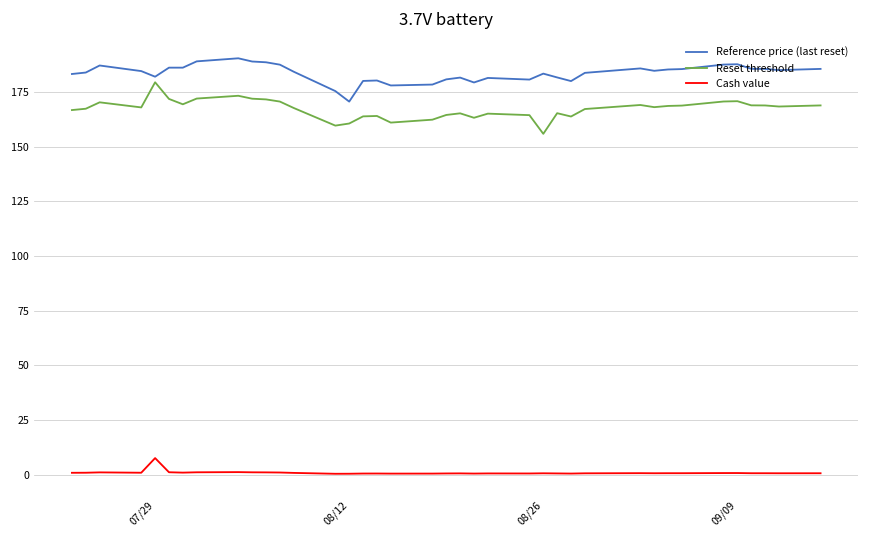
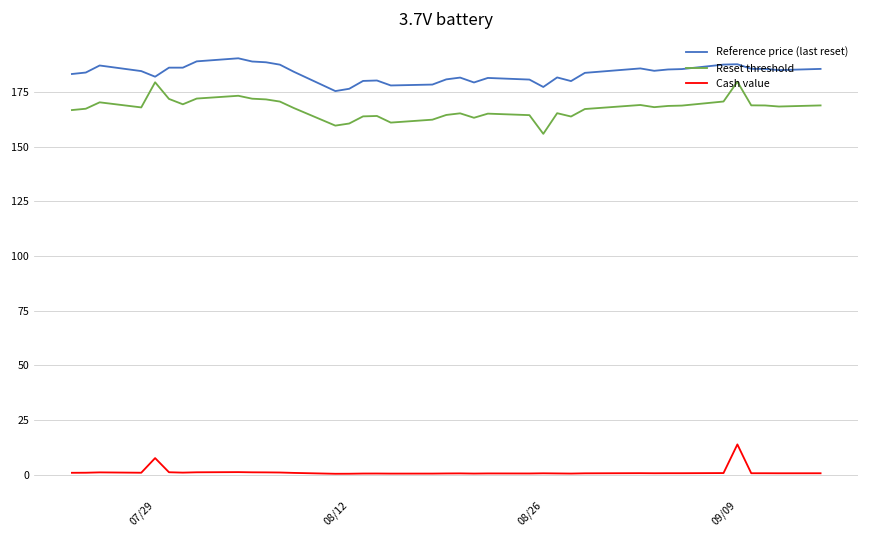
  {
    "Reference price (last reset)": {
      "07/29": 182,
-     "08/12": 171,
-     "08/26": 183,
+     "08/12": 176,
+     "08/26": 177,
      "09/09": 188
    },
    "Reset threshold": {
      "07/29": 179,
      "08/12": 161,
      "08/26": 156,
-     "09/09": 171
+     "09/09": 180
    },
    "Cash value": {
      "07/29": 8,
      "08/12": 0,
      "08/26": 1,
-     "09/09": 1
+     "09/09": 14
    }
  }
